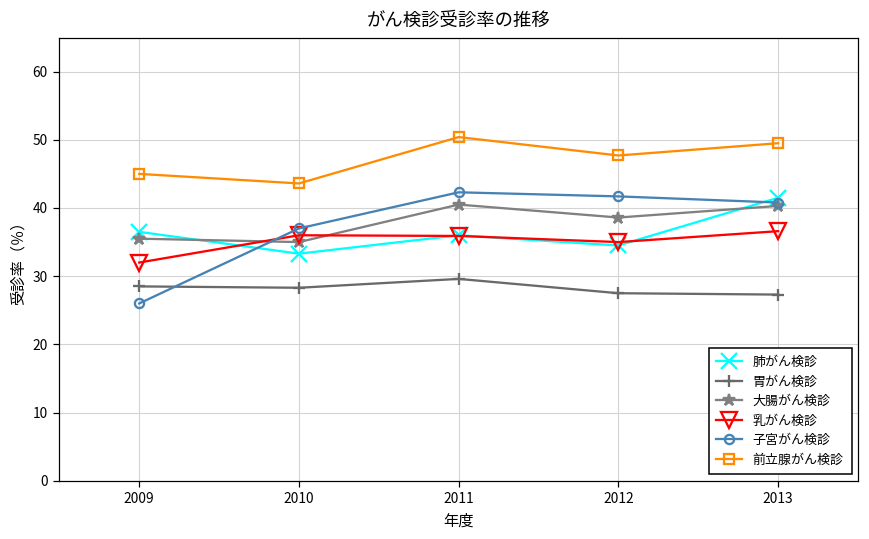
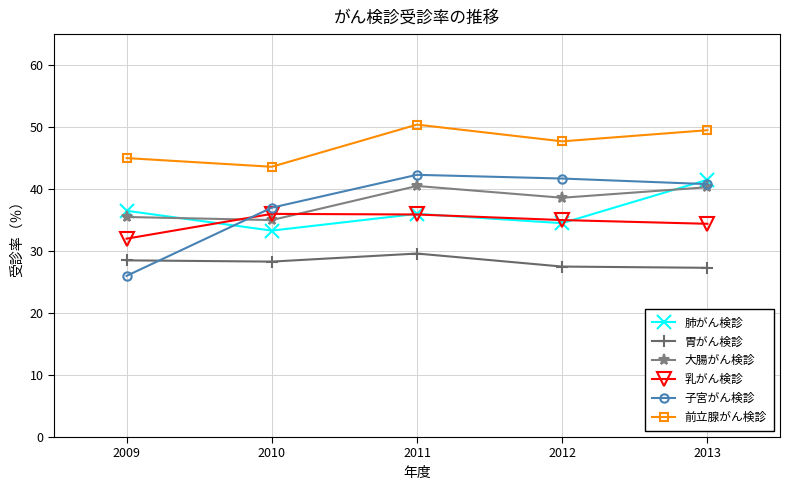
  {
    "肺がん検診": {
      "2009": 37,
      "2010": 33,
      "2012": 35,
      "2013": 42
    },
    "乳がん検診": {
      "2009": 32,
      "2010": 36,
      "2012": 35,
-     "2013": 37
+     "2013": 34
    },
    "子宮がん検診": {
      "2009": 26,
      "2010": 37,
      "2011": 42,
      "2012": 42,
      "2013": 41
    },
    "前立腺がん検診": {
      "2009": 45,
      "2010": 44,
      "2011": 50,
      "2012": 48,
      "2013": 50
    }
  }
